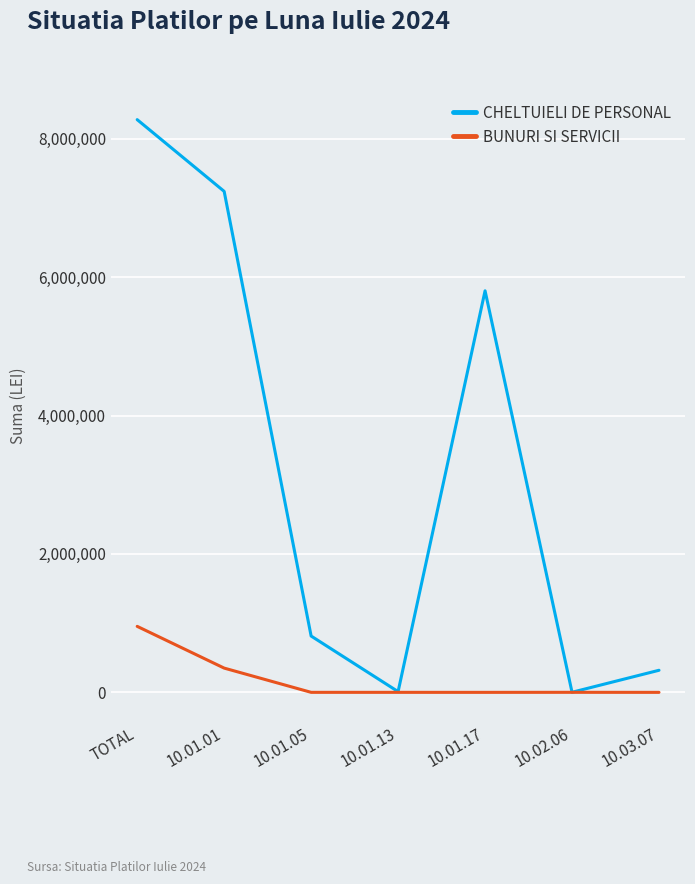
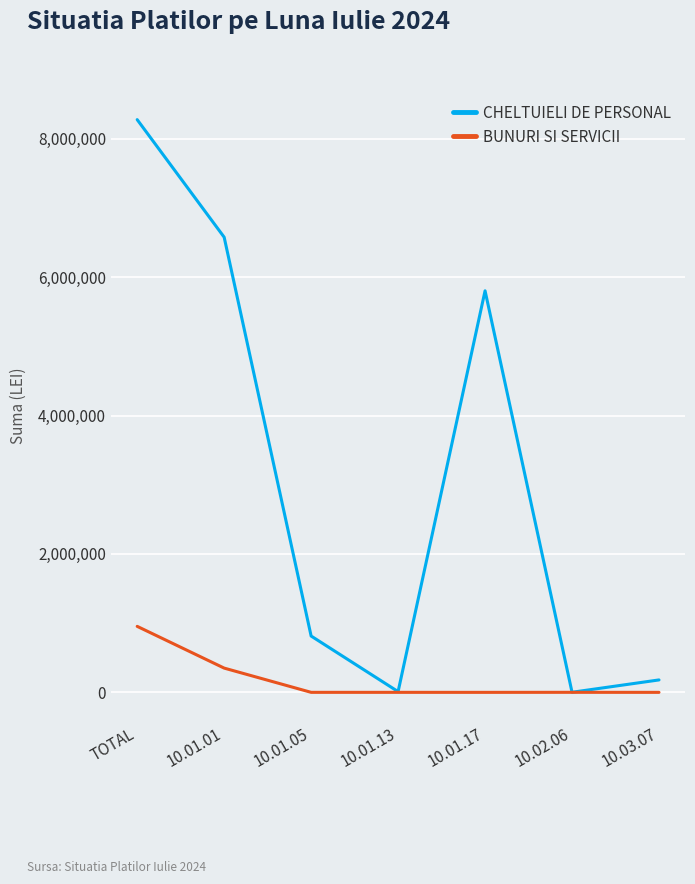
  {
    "CHELTUIELI DE PERSONAL": {
      "TOTAL": "8,300,000",
-     "10.01.01": "7,200,000",
+     "10.01.01": "6,600,000",
      "10.01.05": "800,000",
      "10.01.17": "5,800,000",
-     "10.03.07": "300,000"
+     "10.03.07": "200,000"
    },
    "BUNURI SI SERVICII": {
      "TOTAL": "1,000,000",
      "10.01.01": "400,000",
      "10.01.05": "0",
      "10.01.17": "0",
      "10.03.07": "0"
    }
  }
